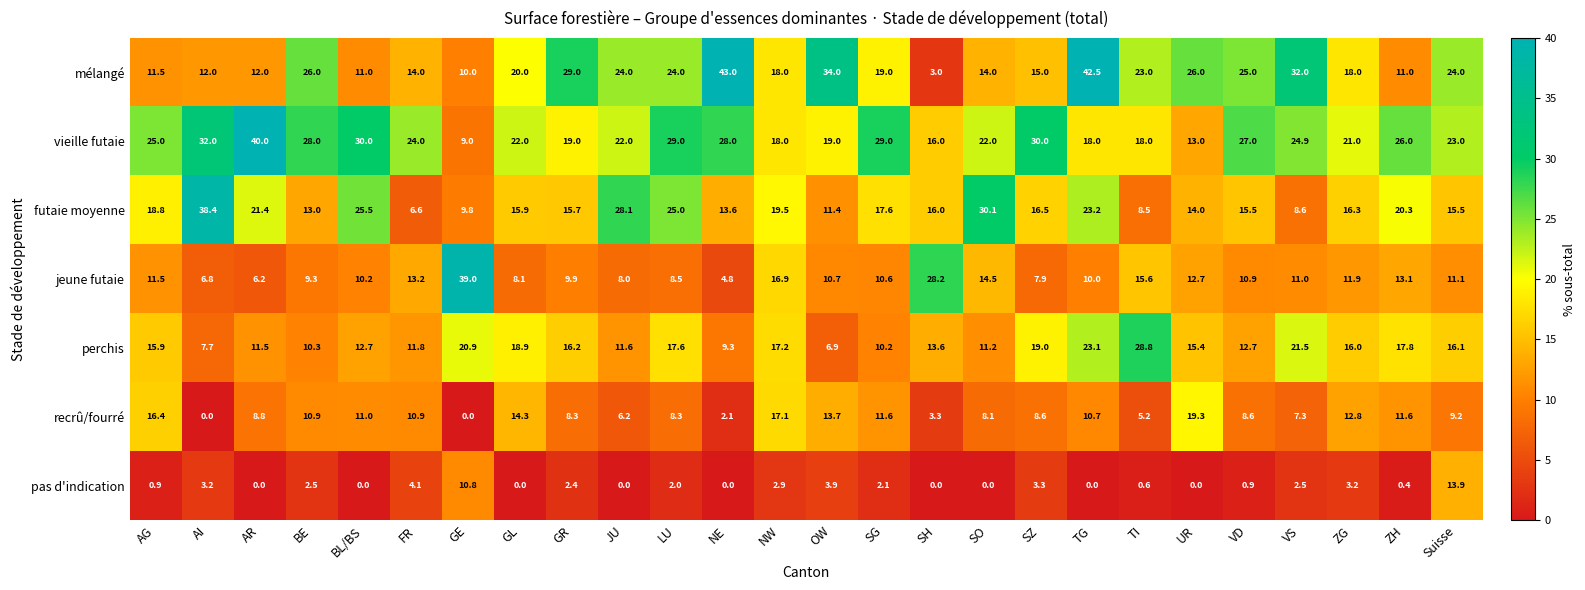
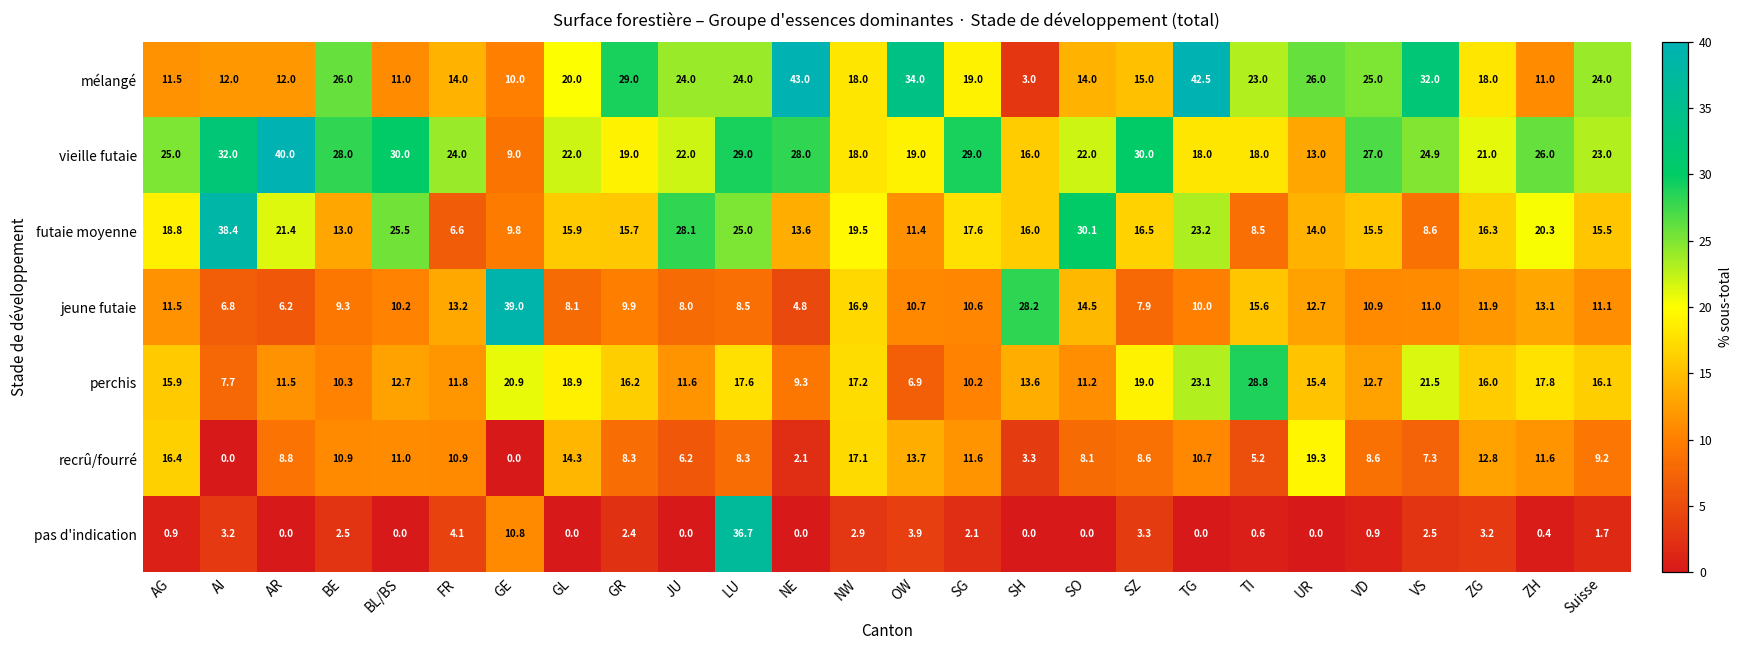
  {
    "mélangé": {
      "AG": 11.5,
      "AI": 12.0,
      "AR": 12.0,
      "BE": 26.0,
      "BL/BS": 11.0,
      "FR": 14.0,
      "GE": 10.0,
      "GL": 20.0,
      "GR": 29.0,
      "JU": 24.0,
      "LU": 24.0,
      "NE": 43.0,
      "NW": 18.0,
      "OW": 34.0,
      "SG": 19.0,
      "SH": 3.0,
      "SO": 14.0,
      "SZ": 15.0,
      "TG": 42.5,
      "TI": 23.0,
      "UR": 26.0,
      "VD": 25.0,
      "VS": 32.0,
      "ZG": 18.0,
      "ZH": 11.0,
      "Suisse": 24.0
    },
    "vieille futaie": {
      "AG": 25.0,
      "AI": 32.0,
      "AR": 40.0,
      "BE": 28.0,
      "BL/BS": 30.0,
      "FR": 24.0,
      "GE": 9.0,
      "GL": 22.0,
      "GR": 19.0,
      "JU": 22.0,
      "LU": 29.0,
      "NE": 28.0,
      "NW": 18.0,
      "OW": 19.0,
      "SG": 29.0,
      "SH": 16.0,
      "SO": 22.0,
      "SZ": 30.0,
      "TG": 18.0,
      "TI": 18.0,
      "UR": 13.0,
      "VD": 27.0,
      "VS": 24.9,
      "ZG": 21.0,
      "ZH": 26.0,
      "Suisse": 23.0
    },
    "futaie moyenne": {
      "AG": 18.8,
      "AI": 38.4,
      "AR": 21.4,
      "BE": 13.0,
      "BL/BS": 25.5,
      "FR": 6.6,
      "GE": 9.8,
      "GL": 15.9,
      "GR": 15.7,
      "JU": 28.1,
      "LU": 25.0,
      "NE": 13.6,
      "NW": 19.5,
      "OW": 11.4,
      "SG": 17.6,
      "SH": 16.0,
      "SO": 30.1,
      "SZ": 16.5,
      "TG": 23.2,
      "TI": 8.5,
      "UR": 14.0,
      "VD": 15.5,
      "VS": 8.6,
      "ZG": 16.3,
      "ZH": 20.3,
      "Suisse": 15.5
    },
    "jeune futaie": {
      "AG": 11.5,
      "AI": 6.8,
      "AR": 6.2,
      "BE": 9.3,
      "BL/BS": 10.2,
      "FR": 13.2,
      "GE": 39.0,
      "GL": 8.1,
      "GR": 9.9,
      "JU": 8.0,
      "LU": 8.5,
      "NE": 4.8,
      "NW": 16.9,
      "OW": 10.7,
      "SG": 10.6,
      "SH": 28.2,
      "SO": 14.5,
      "SZ": 7.9,
      "TG": 10.0,
      "TI": 15.6,
      "UR": 12.7,
      "VD": 10.9,
      "VS": 11.0,
      "ZG": 11.9,
      "ZH": 13.1,
      "Suisse": 11.1
    },
    "perchis": {
      "AG": 15.9,
      "AI": 7.7,
      "AR": 11.5,
      "BE": 10.3,
      "BL/BS": 12.7,
      "FR": 11.8,
      "GE": 20.9,
      "GL": 18.9,
      "GR": 16.2,
      "JU": 11.6,
      "LU": 17.6,
      "NE": 9.3,
      "NW": 17.2,
      "OW": 6.9,
      "SG": 10.2,
      "SH": 13.6,
      "SO": 11.2,
      "SZ": 19.0,
      "TG": 23.1,
      "TI": 28.8,
      "UR": 15.4,
      "VD": 12.7,
      "VS": 21.5,
      "ZG": 16.0,
      "ZH": 17.8,
      "Suisse": 16.1
    },
    "recrû/fourré": {
      "AG": 16.4,
      "AI": 0.0,
      "AR": 8.8,
      "BE": 10.9,
      "BL/BS": 11.0,
      "FR": 10.9,
      "GE": 0.0,
      "GL": 14.3,
      "GR": 8.3,
      "JU": 6.2,
      "LU": 8.3,
      "NE": 2.1,
      "NW": 17.1,
      "OW": 13.7,
      "SG": 11.6,
      "SH": 3.3,
      "SO": 8.1,
      "SZ": 8.6,
      "TG": 10.7,
      "TI": 5.2,
      "UR": 19.3,
      "VD": 8.6,
      "VS": 7.3,
      "ZG": 12.8,
      "ZH": 11.6,
      "Suisse": 9.2
    },
    "pas d'indication": {
      "AG": 0.9,
      "AI": 3.2,
      "AR": 0.0,
      "BE": 2.5,
      "BL/BS": 0.0,
      "FR": 4.1,
      "GE": 10.8,
      "GL": 0.0,
      "GR": 2.4,
      "JU": 0.0,
-     "LU": 2.0,
+     "LU": 36.7,
      "NE": 0.0,
      "NW": 2.9,
      "OW": 3.9,
      "SG": 2.1,
      "SH": 0.0,
      "SO": 0.0,
      "SZ": 3.3,
      "TG": 0.0,
      "TI": 0.6,
      "UR": 0.0,
      "VD": 0.9,
      "VS": 2.5,
      "ZG": 3.2,
      "ZH": 0.4,
-     "Suisse": 13.9
+     "Suisse": 1.7
    }
  }
